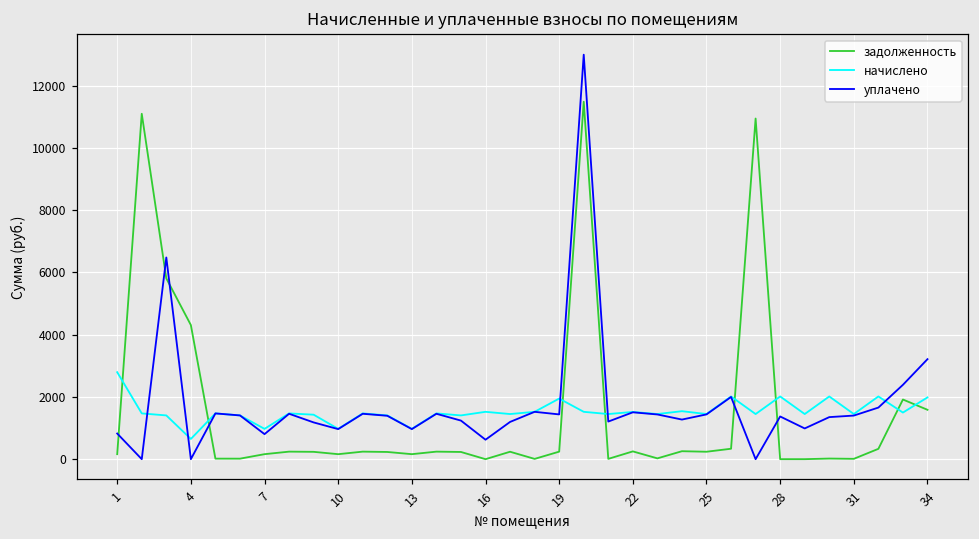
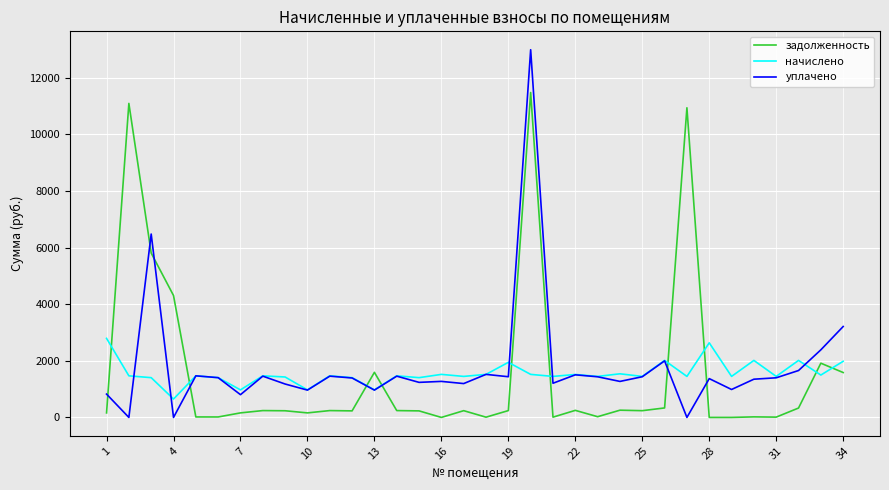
  {
    "задолженность": {
      "1": 200,
      "4": 4300,
      "7": 200,
      "10": 200,
-     "13": 200,
+     "13": 1600,
      "16": 0,
      "19": 200,
      "22": 200,
      "25": 200,
      "28": 0,
      "31": 0,
      "34": 1600
    },
    "начислено": {
      "1": 2800,
      "4": 600,
      "7": 1000,
      "16": 1500,
      "19": 1900,
-     "28": 2000,
+     "28": 2600,
      "34": 2000
    },
    "уплачено": {
      "1": 800,
      "4": 0,
      "7": 800,
-     "16": 600,
+     "16": 1300,
      "19": 1400,
      "28": 1400,
      "34": 3200
    }
  }
